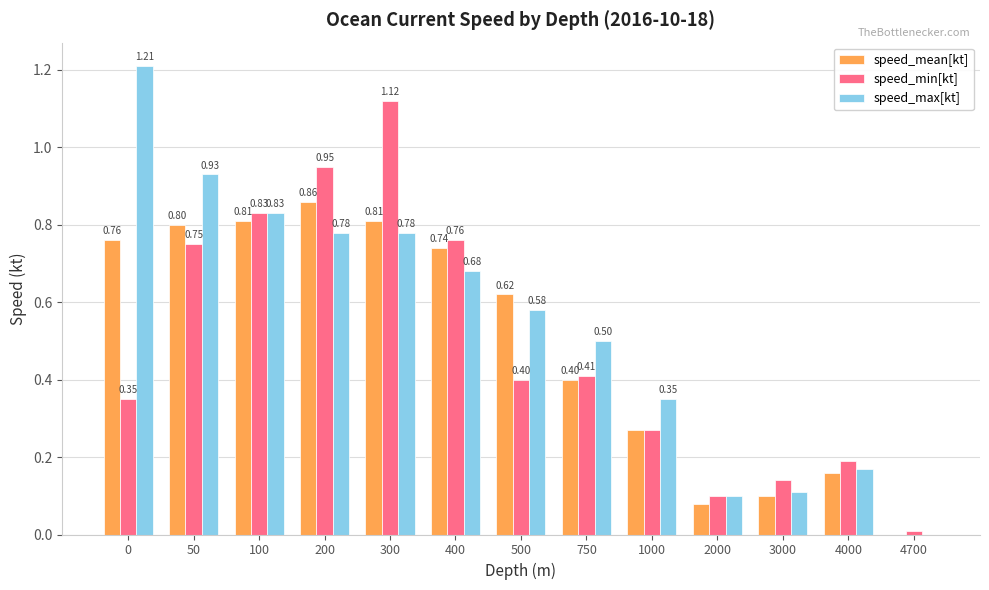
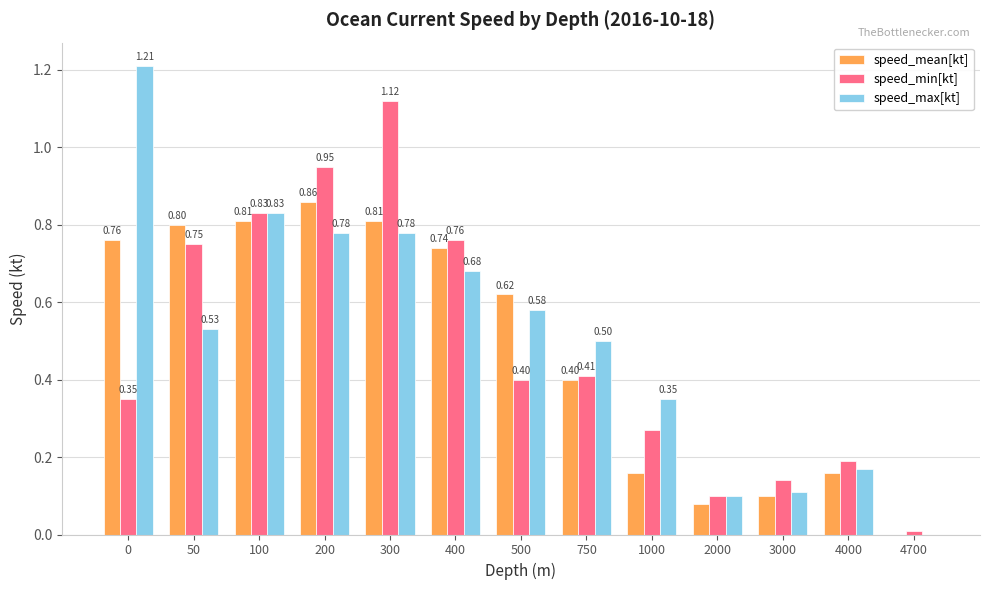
  {
    "speed_mean[kt]": {
-     "1000": 0.27,
+     "1000": 0.16,
      "2000": 0.08,
      "3000": 0.10,
      "4000": 0.16,
      "4700": 0.00
    },
    "speed_min[kt]": {
      "0": 0.35,
      "50": 0.75,
      "200": 0.95,
      "300": 1.12,
      "400": 0.76,
      "500": 0.40,
      "750": 0.41
    },
    "speed_max[kt]": {
      "0": 1.21,
-     "50": 0.93,
+     "50": 0.53,
      "200": 0.78,
      "300": 0.78,
      "400": 0.68,
      "500": 0.58,
      "750": 0.50,
      "1000": 0.35
    }
  }
